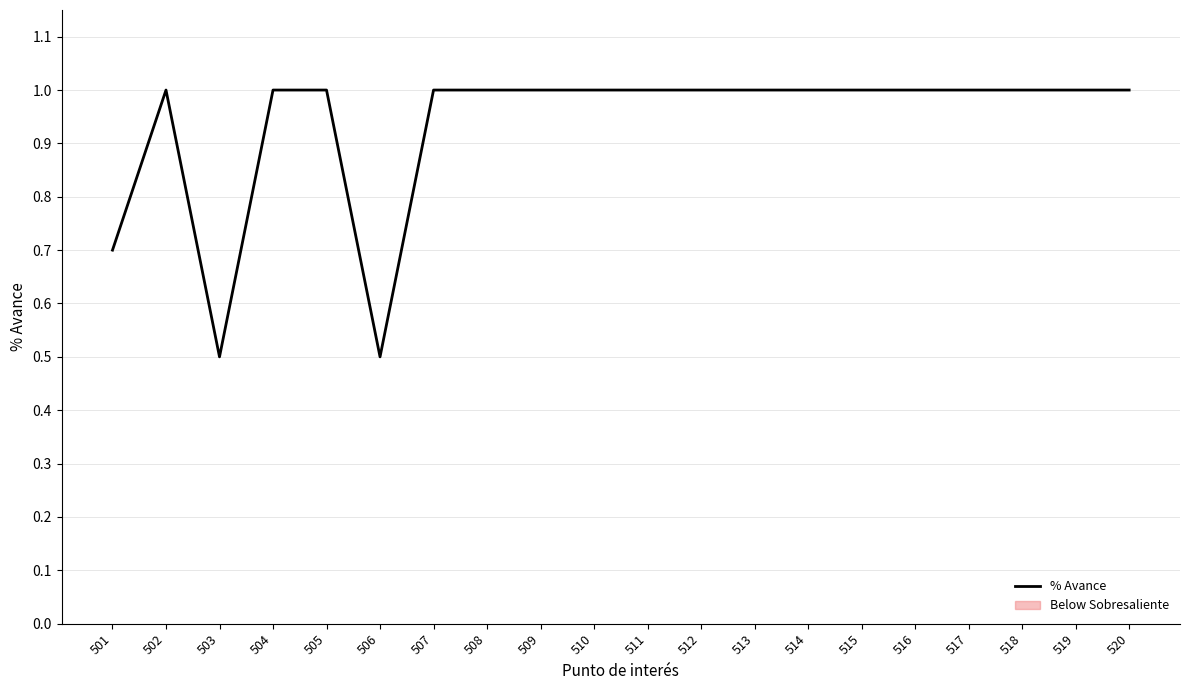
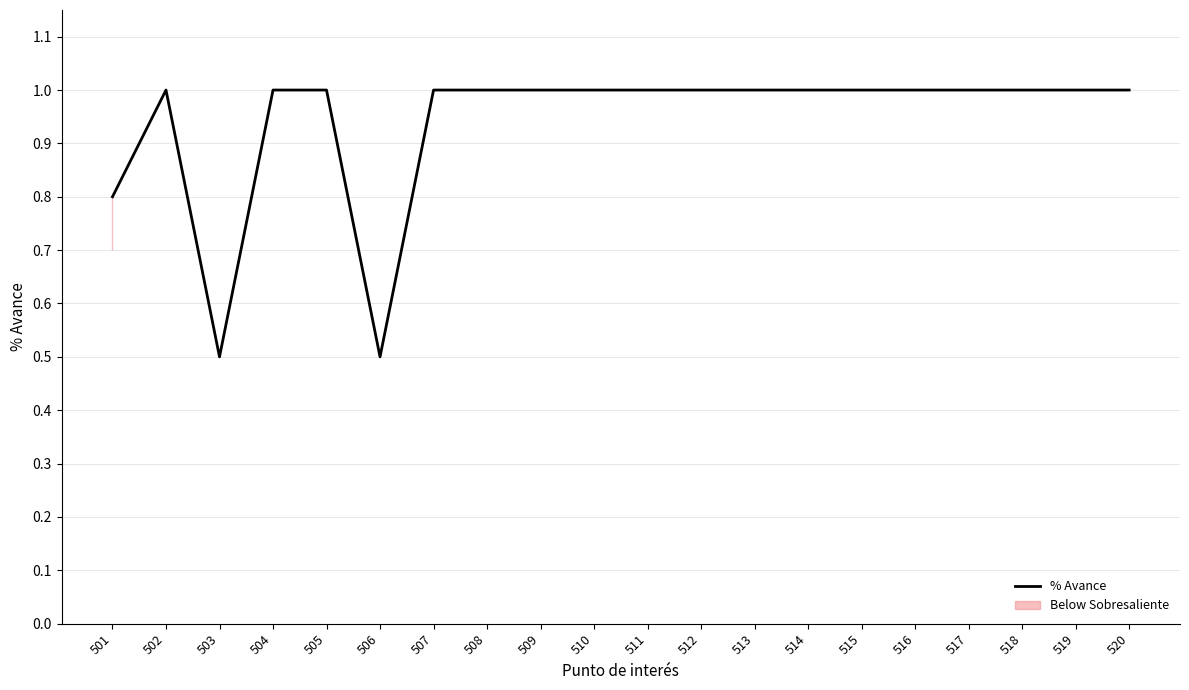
  {
-   "501": 0.7,
+   "501": 0.8,
    "502": 1.0,
    "503": 0.5,
    "504": 1.0,
    "505": 1.0,
    "506": 0.5,
    "507": 1.0,
    "508": 1.0,
    "509": 1.0,
    "510": 1.0,
    "511": 1.0,
    "512": 1.0,
    "513": 1.0,
    "514": 1.0,
    "515": 1.0,
    "516": 1.0,
    "517": 1.0,
    "518": 1.0,
    "519": 1.0,
    "520": 1.0
  }
